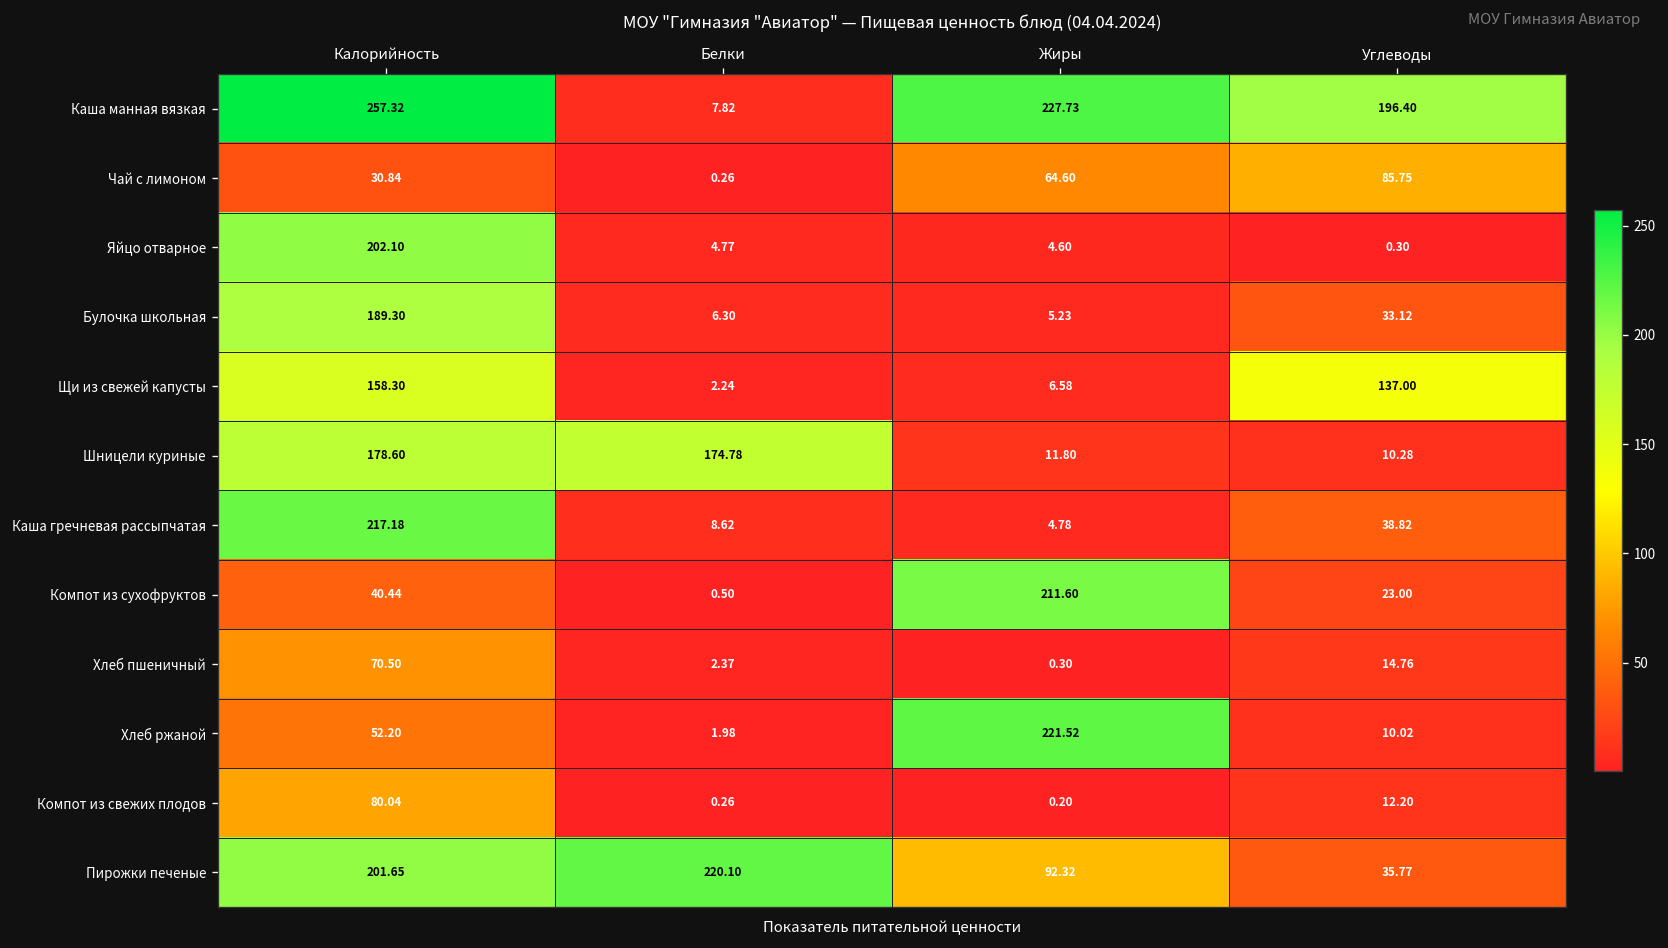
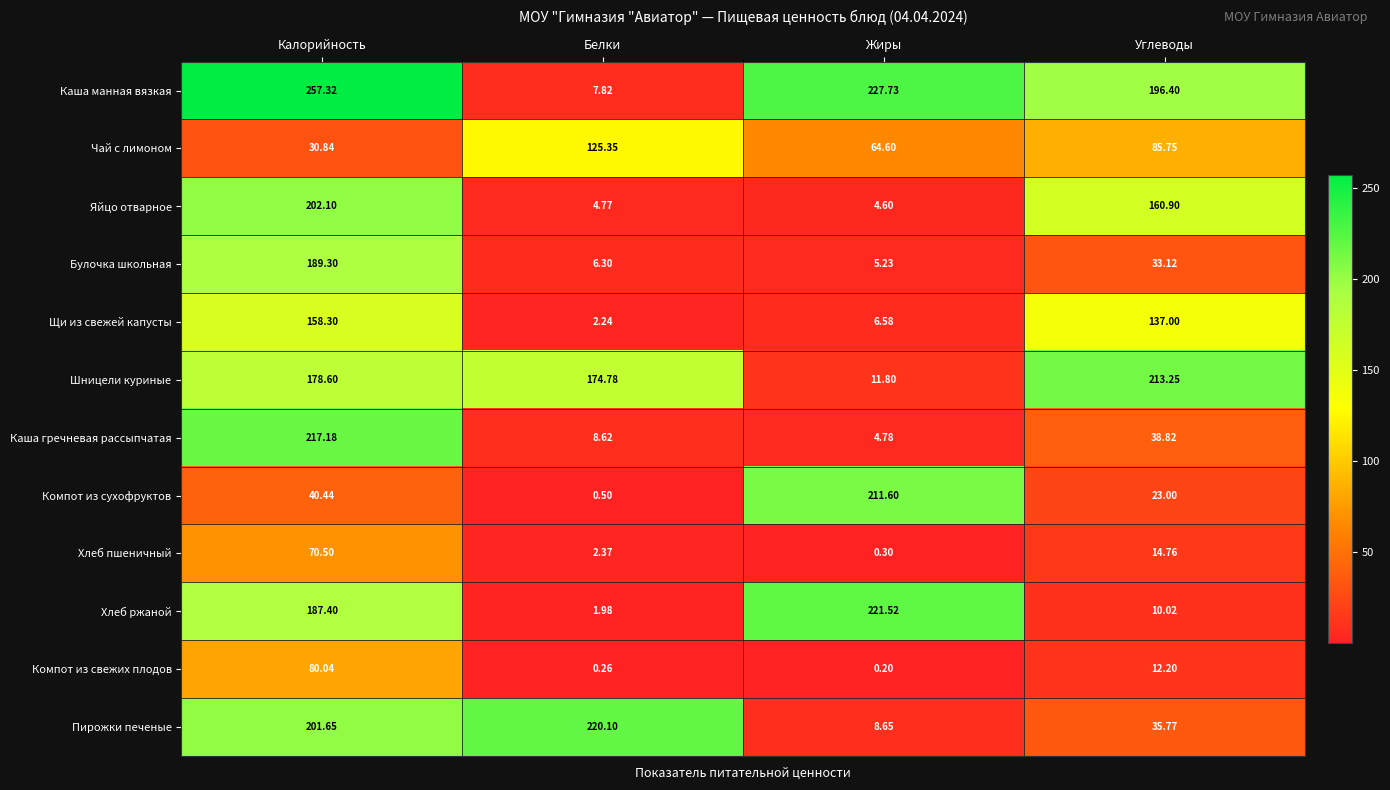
  {
    "Каша манная вязкая": {
      "Калорийность": 257.32,
      "Белки": 7.82,
      "Жиры": 227.73,
      "Углеводы": 196.40
    },
    "Чай с лимоном": {
      "Калорийность": 30.84,
-     "Белки": 0.26,
+     "Белки": 125.35,
      "Жиры": 64.60,
      "Углеводы": 85.75
    },
    "Яйцо отварное": {
      "Калорийность": 202.10,
      "Белки": 4.77,
      "Жиры": 4.60,
-     "Углеводы": 0.30
+     "Углеводы": 160.90
    },
    "Булочка школьная": {
      "Калорийность": 189.30,
      "Белки": 6.30,
      "Жиры": 5.23,
      "Углеводы": 33.12
    },
    "Щи из свежей капусты": {
      "Калорийность": 158.30,
      "Белки": 2.24,
      "Жиры": 6.58,
      "Углеводы": 137.00
    },
    "Шницели куриные": {
      "Калорийность": 178.60,
      "Белки": 174.78,
      "Жиры": 11.80,
-     "Углеводы": 10.28
+     "Углеводы": 213.25
    },
    "Каша гречневая рассыпчатая": {
      "Калорийность": 217.18,
      "Белки": 8.62,
      "Жиры": 4.78,
      "Углеводы": 38.82
    },
    "Компот из сухофруктов": {
      "Калорийность": 40.44,
      "Белки": 0.50,
      "Жиры": 211.60,
      "Углеводы": 23.00
    },
    "Хлеб пшеничный": {
      "Калорийность": 70.50,
      "Белки": 2.37,
      "Жиры": 0.30,
      "Углеводы": 14.76
    },
    "Хлеб ржаной": {
-     "Калорийность": 52.20,
+     "Калорийность": 187.40,
      "Белки": 1.98,
      "Жиры": 221.52,
      "Углеводы": 10.02
    },
    "Компот из свежих плодов": {
      "Калорийность": 80.04,
      "Белки": 0.26,
      "Жиры": 0.20,
      "Углеводы": 12.20
    },
    "Пирожки печеные": {
      "Калорийность": 201.65,
      "Белки": 220.10,
-     "Жиры": 92.32,
+     "Жиры": 8.65,
      "Углеводы": 35.77
    }
  }
